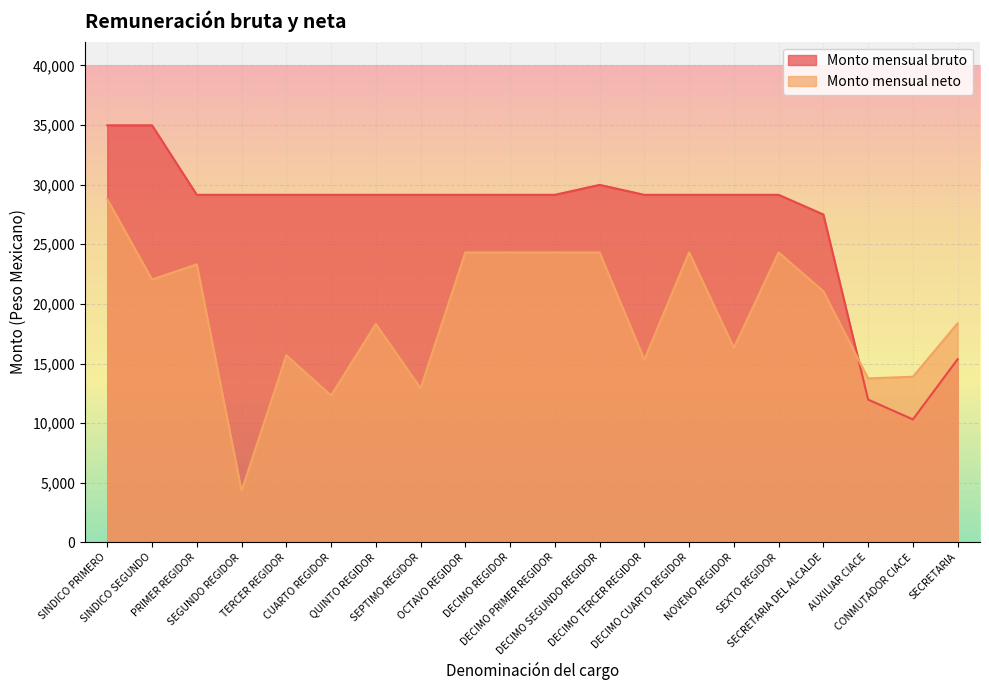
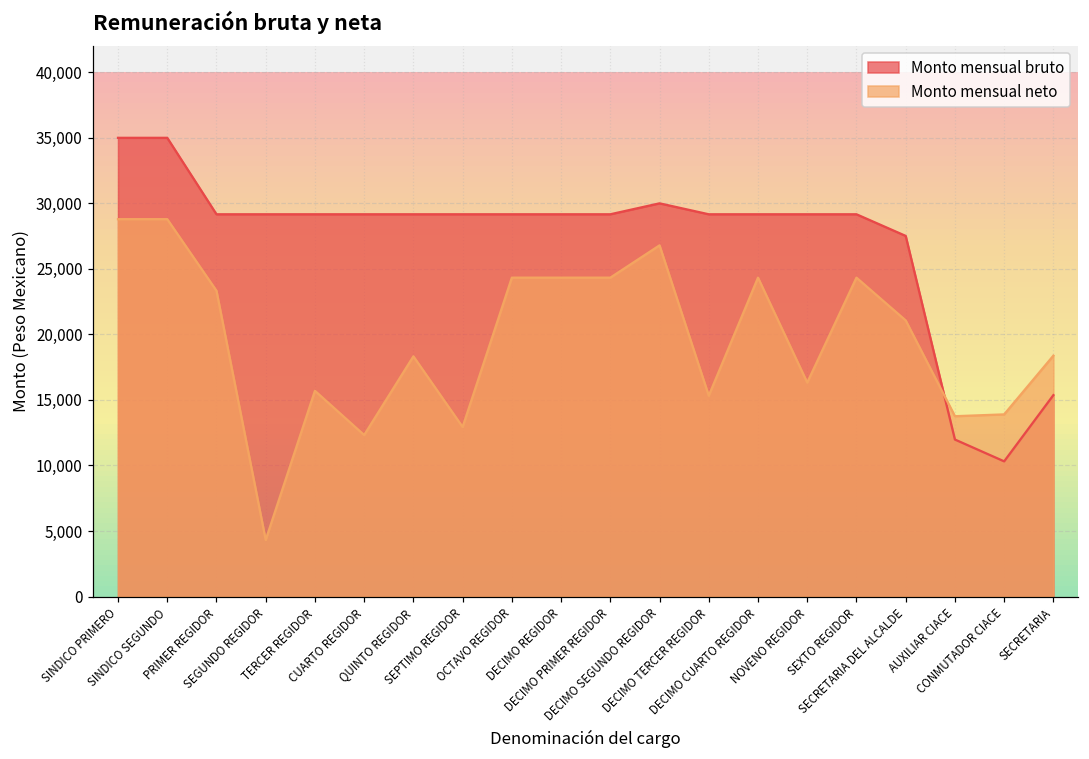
  {
    "Monto mensual bruto": {
      "SINDICO PRIMERO": "35,000",
      "SINDICO SEGUNDO": "35,000",
      "PRIMER REGIDOR": "29,100",
      "SEGUNDO REGIDOR": "29,100",
      "TERCER REGIDOR": "29,100",
      "CUARTO REGIDOR": "29,100",
      "QUINTO REGIDOR": "29,100",
      "SEPTIMO REGIDOR": "29,100",
      "OCTAVO REGIDOR": "29,100",
      "DECIMO REGIDOR": "29,100",
      "DECIMO PRIMER REGIDOR": "29,100",
      "DECIMO SEGUNDO REGIDOR": "30,000",
      "DECIMO TERCER REGIDOR": "29,100",
      "DECIMO CUARTO REGIDOR": "29,100",
      "NOVENO REGIDOR": "29,100",
      "SEXTO REGIDOR": "29,100",
      "SECRETARIA DEL ALCALDE": "27,500",
      "AUXILIAR CIACE": "12,000",
      "CONMUTADOR CIACE": "10,300",
      "SECRETARIA": "15,400"
    },
    "Monto mensual neto": {
      "SINDICO PRIMERO": "28,800",
-     "SINDICO SEGUNDO": "22,000",
+     "SINDICO SEGUNDO": "28,800",
      "PRIMER REGIDOR": "23,300",
      "SEGUNDO REGIDOR": "4,300",
      "TERCER REGIDOR": "15,700",
      "CUARTO REGIDOR": "12,300",
      "QUINTO REGIDOR": "18,300",
      "SEPTIMO REGIDOR": "12,900",
      "OCTAVO REGIDOR": "24,300",
      "DECIMO REGIDOR": "24,300",
      "DECIMO PRIMER REGIDOR": "24,300",
-     "DECIMO SEGUNDO REGIDOR": "24,300",
+     "DECIMO SEGUNDO REGIDOR": "26,800",
      "DECIMO TERCER REGIDOR": "15,300",
      "DECIMO CUARTO REGIDOR": "24,300",
      "NOVENO REGIDOR": "16,300",
      "SEXTO REGIDOR": "24,300",
      "SECRETARIA DEL ALCALDE": "21,100",
      "AUXILIAR CIACE": "13,800",
      "CONMUTADOR CIACE": "13,900",
      "SECRETARIA": "18,400"
    }
  }
